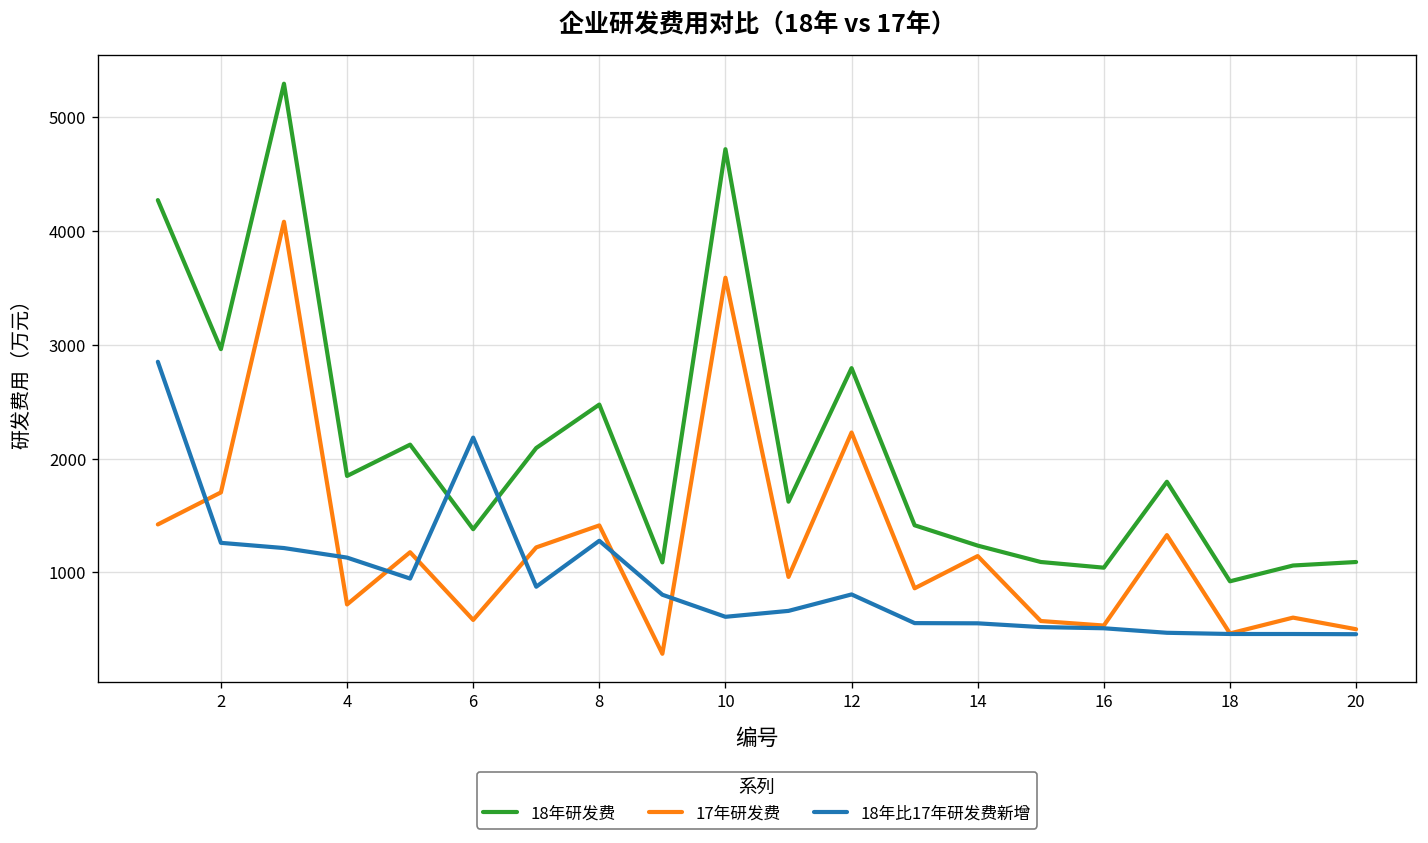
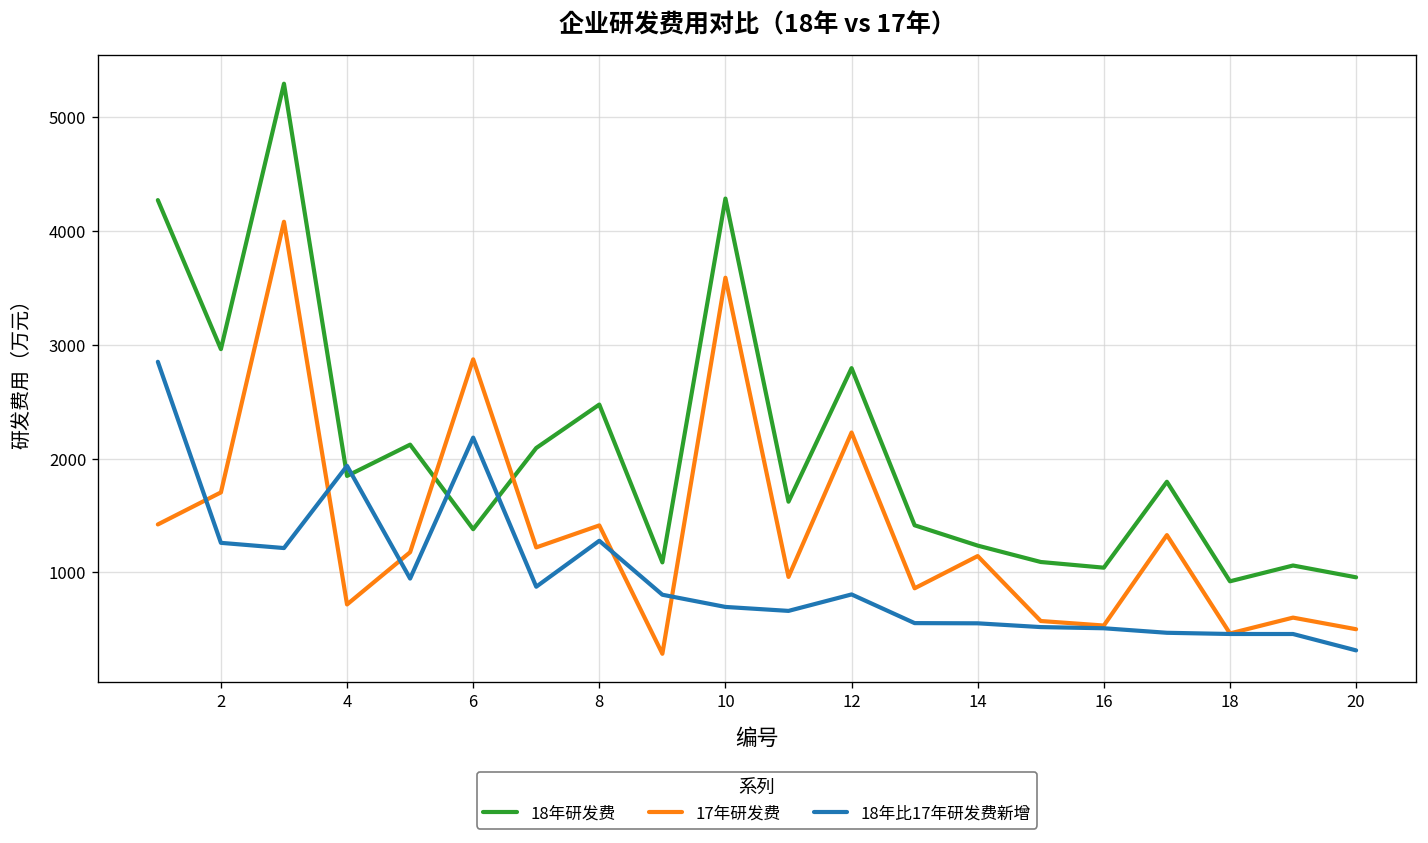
  {
    "18年研发费": {
      "2": 3000,
      "4": 1800,
      "6": 1400,
      "8": 2500,
-     "10": 4700,
+     "10": 4300,
      "12": 2800,
      "14": 1200,
      "16": 1000,
      "18": 900,
-     "20": 1100
+     "20": 1000
    },
    "17年研发费": {
      "2": 1700,
      "4": 700,
-     "6": 600,
+     "6": 2900,
      "8": 1400,
      "10": 3600,
      "12": 2200,
      "14": 1100,
      "20": 500
    },
    "18年比17年研发费新增": {
      "2": 1300,
-     "4": 1100,
+     "4": 1900,
      "6": 2200,
      "8": 1300,
-     "10": 600,
+     "10": 700,
      "12": 800,
      "14": 600,
-     "20": 500
+     "20": 300
    }
  }
